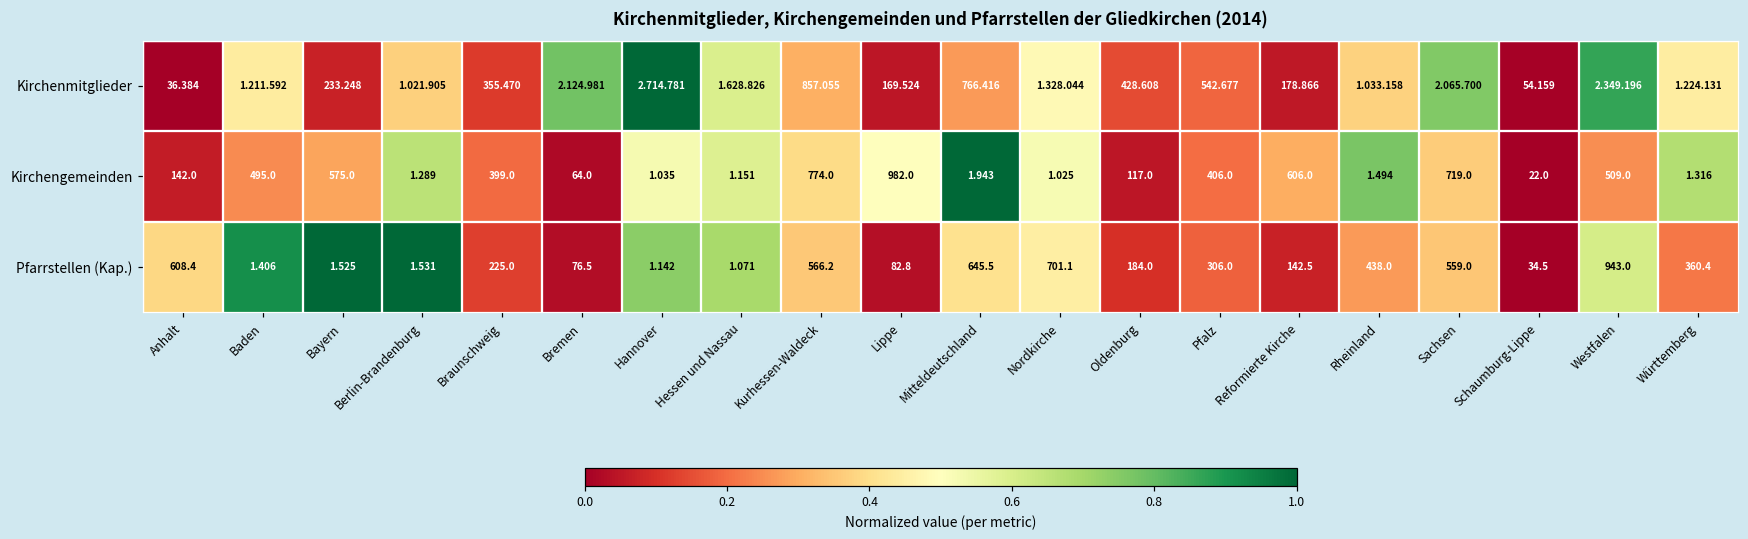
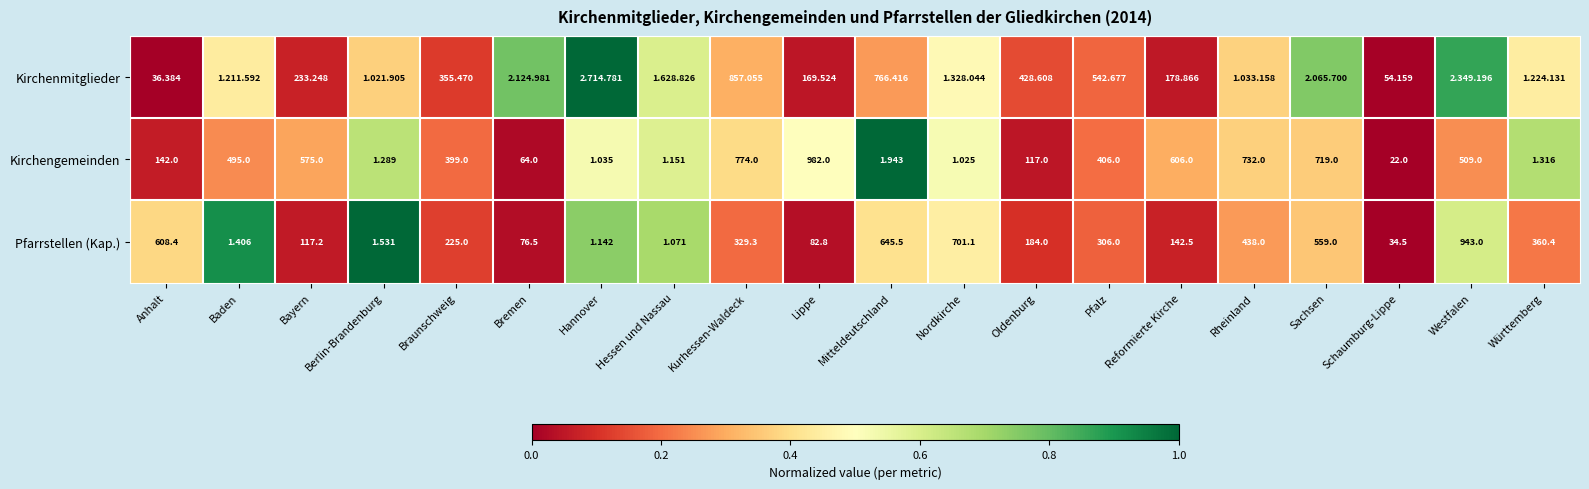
  {
    "Kirchenmitglieder": {
      "Anhalt": 36.384,
      "Bayern": 233.248,
      "Braunschweig": 355.470,
      "Kurhessen-Waldeck": 857.055,
      "Lippe": 169.524,
      "Mitteldeutschland": 766.416,
      "Oldenburg": 428.608,
      "Pfalz": 542.677,
      "Reformierte Kirche": 178.866,
      "Schaumburg-Lippe": 54.159
    },
    "Kirchengemeinden": {
      "Anhalt": 142.0,
      "Baden": 495.0,
      "Bayern": 575.0,
      "Berlin-Brandenburg": 1.289,
      "Braunschweig": 399.0,
      "Bremen": 64.0,
      "Hannover": 1.035,
      "Hessen und Nassau": 1.151,
      "Kurhessen-Waldeck": 774.0,
      "Lippe": 982.0,
      "Mitteldeutschland": 1.943,
      "Nordkirche": 1.025,
      "Oldenburg": 117.0,
      "Pfalz": 406.0,
      "Reformierte Kirche": 606.0,
-     "Rheinland": 1.494,
+     "Rheinland": 732.0,
      "Sachsen": 719.0,
      "Schaumburg-Lippe": 22.0,
      "Westfalen": 509.0,
      "Württemberg": 1.316
    },
    "Pfarrstellen (Kap.)": {
      "Anhalt": 608.4,
      "Baden": 1.406,
-     "Bayern": 1.525,
+     "Bayern": 117.2,
      "Berlin-Brandenburg": 1.531,
      "Braunschweig": 225.0,
      "Bremen": 76.5,
      "Hannover": 1.142,
      "Hessen und Nassau": 1.071,
-     "Kurhessen-Waldeck": 566.2,
+     "Kurhessen-Waldeck": 329.3,
      "Lippe": 82.8,
      "Mitteldeutschland": 645.5,
      "Nordkirche": 701.1,
      "Oldenburg": 184.0,
      "Pfalz": 306.0,
      "Reformierte Kirche": 142.5,
      "Rheinland": 438.0,
      "Sachsen": 559.0,
      "Schaumburg-Lippe": 34.5,
      "Westfalen": 943.0,
      "Württemberg": 360.4
    }
  }
